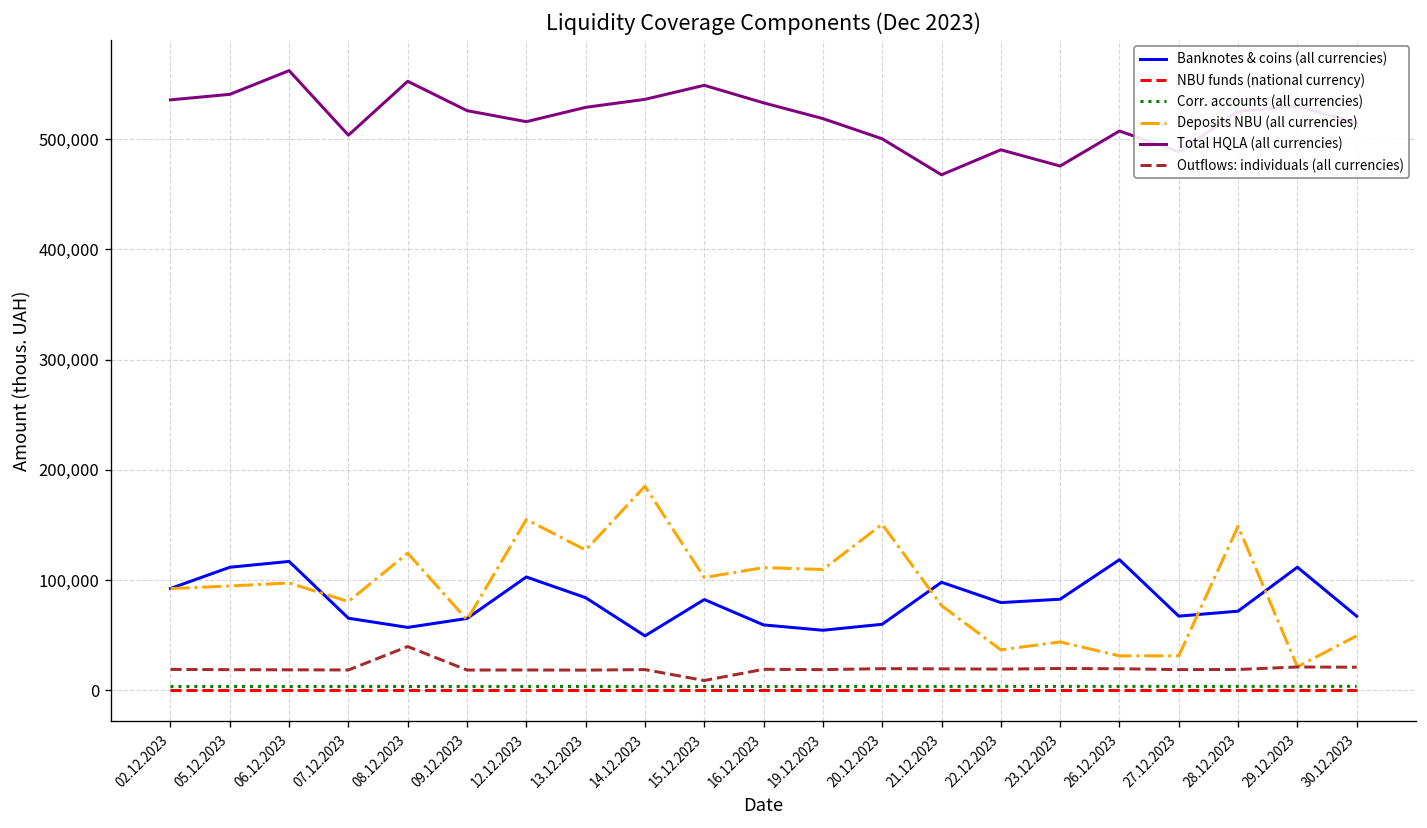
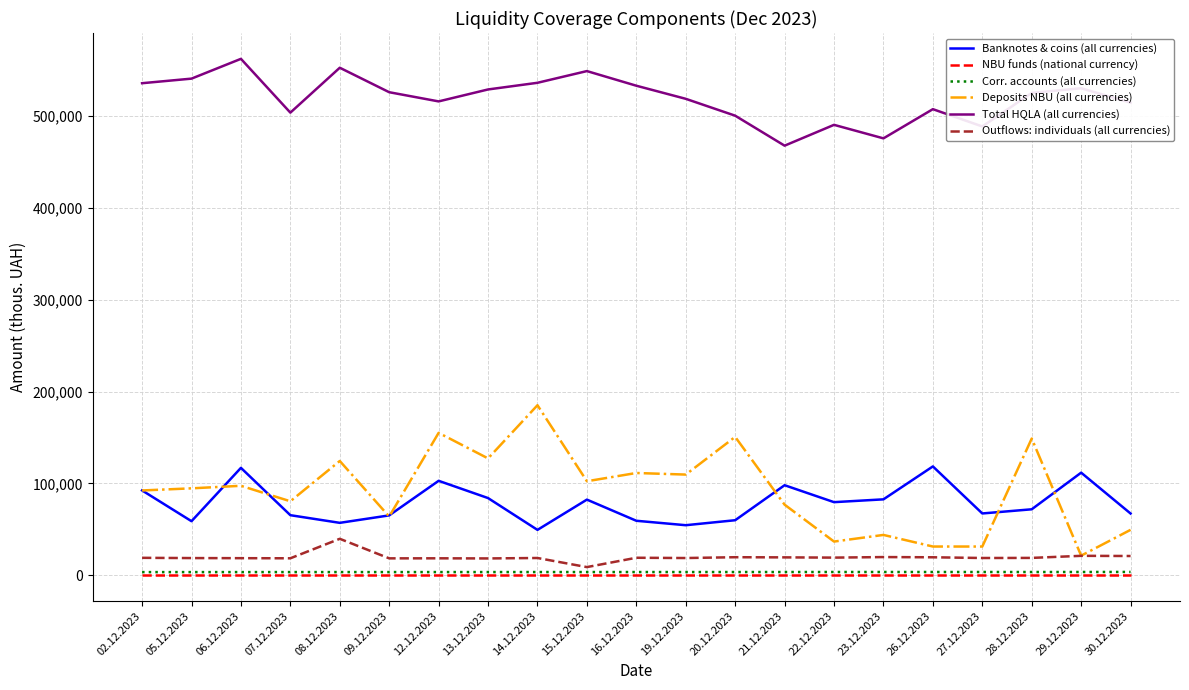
  {
    "Banknotes & coins (all currencies)": {
-     "05.12.2023": "110,000",
+     "05.12.2023": "60,000",
      "06.12.2023": "120,000",
      "07.12.2023": "70,000",
      "08.12.2023": "60,000",
      "12.12.2023": "100,000",
      "13.12.2023": "80,000",
      "14.12.2023": "50,000",
      "15.12.2023": "80,000",
      "16.12.2023": "60,000",
      "19.12.2023": "50,000",
      "20.12.2023": "60,000",
      "21.12.2023": "100,000",
      "22.12.2023": "80,000",
      "23.12.2023": "80,000",
      "26.12.2023": "120,000",
      "27.12.2023": "70,000",
      "28.12.2023": "70,000",
      "29.12.2023": "110,000",
      "30.12.2023": "70,000"
    },
    "NBU funds (national currency)": {
      "02.12.2023": "0",
      "05.12.2023": "0",
      "06.12.2023": "0",
      "07.12.2023": "0",
      "08.12.2023": "0",
      "09.12.2023": "0",
      "12.12.2023": "0",
      "13.12.2023": "0",
      "14.12.2023": "0",
      "15.12.2023": "0",
      "16.12.2023": "0",
      "19.12.2023": "0",
      "20.12.2023": "0",
      "21.12.2023": "0",
      "22.12.2023": "0",
      "23.12.2023": "0",
      "26.12.2023": "0",
      "27.12.2023": "0",
      "28.12.2023": "0",
      "29.12.2023": "0",
      "30.12.2023": "0"
    },
    "Corr. accounts (all currencies)": {
      "02.12.2023": "0",
      "05.12.2023": "0",
      "06.12.2023": "0",
      "07.12.2023": "0",
      "08.12.2023": "0",
      "09.12.2023": "0",
      "12.12.2023": "0",
      "13.12.2023": "0",
      "14.12.2023": "0",
      "15.12.2023": "0",
      "16.12.2023": "0",
      "19.12.2023": "0",
      "20.12.2023": "0",
      "21.12.2023": "0",
      "22.12.2023": "0",
      "23.12.2023": "0",
      "26.12.2023": "0",
      "27.12.2023": "0",
      "28.12.2023": "0",
      "29.12.2023": "0",
      "30.12.2023": "0"
    },
    "Deposits NBU (all currencies)": {
      "05.12.2023": "90,000",
      "06.12.2023": "100,000",
      "07.12.2023": "80,000",
      "08.12.2023": "120,000",
      "12.12.2023": "160,000",
      "13.12.2023": "130,000",
      "14.12.2023": "190,000",
      "15.12.2023": "100,000",
      "16.12.2023": "110,000",
      "19.12.2023": "110,000",
      "20.12.2023": "150,000",
      "21.12.2023": "80,000",
      "22.12.2023": "40,000",
      "23.12.2023": "40,000",
      "26.12.2023": "30,000",
      "27.12.2023": "30,000",
      "28.12.2023": "150,000",
      "30.12.2023": "50,000"
    },
    "Total HQLA (all currencies)": {
      "02.12.2023": "540,000",
      "05.12.2023": "540,000",
      "06.12.2023": "560,000",
      "07.12.2023": "500,000",
      "08.12.2023": "550,000",
      "09.12.2023": "530,000",
      "12.12.2023": "520,000",
      "13.12.2023": "530,000",
      "14.12.2023": "540,000",
      "15.12.2023": "550,000",
      "16.12.2023": "530,000",
      "19.12.2023": "520,000",
      "20.12.2023": "500,000",
      "21.12.2023": "470,000",
      "22.12.2023": "490,000",
      "23.12.2023": "480,000",
      "26.12.2023": "510,000"
    },
    "Outflows: individuals (all currencies)": {
      "02.12.2023": "20,000",
      "05.12.2023": "20,000",
      "06.12.2023": "20,000",
      "07.12.2023": "20,000",
      "08.12.2023": "40,000",
      "09.12.2023": "20,000",
      "12.12.2023": "20,000",
      "13.12.2023": "20,000",
      "14.12.2023": "20,000",
      "15.12.2023": "10,000",
      "16.12.2023": "20,000",
      "19.12.2023": "20,000",
      "20.12.2023": "20,000",
      "21.12.2023": "20,000",
      "22.12.2023": "20,000",
      "23.12.2023": "20,000",
      "26.12.2023": "20,000",
      "27.12.2023": "20,000",
      "28.12.2023": "20,000",
      "30.12.2023": "20,000"
    }
  }
